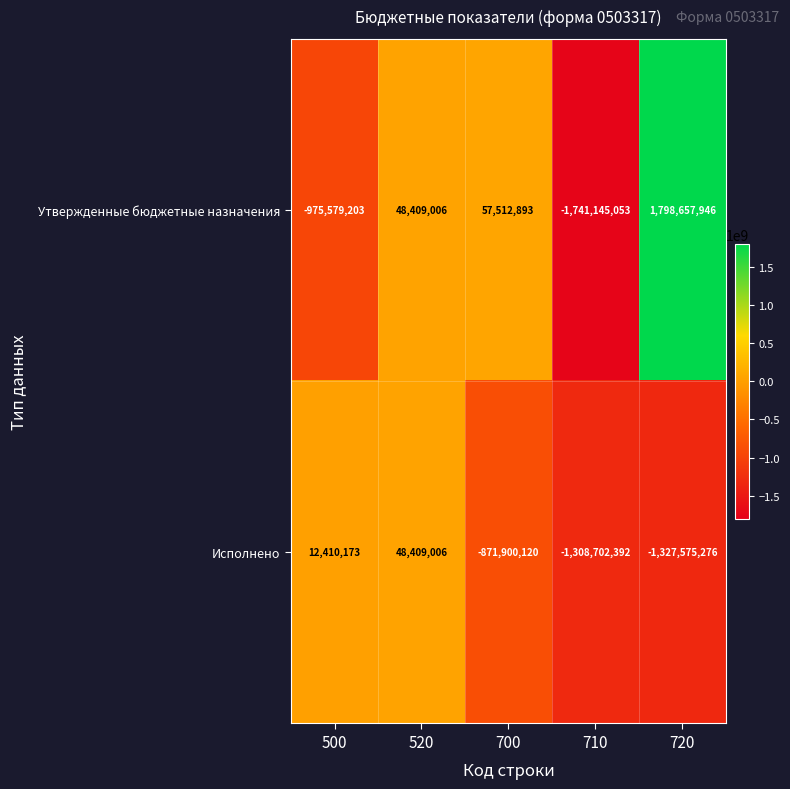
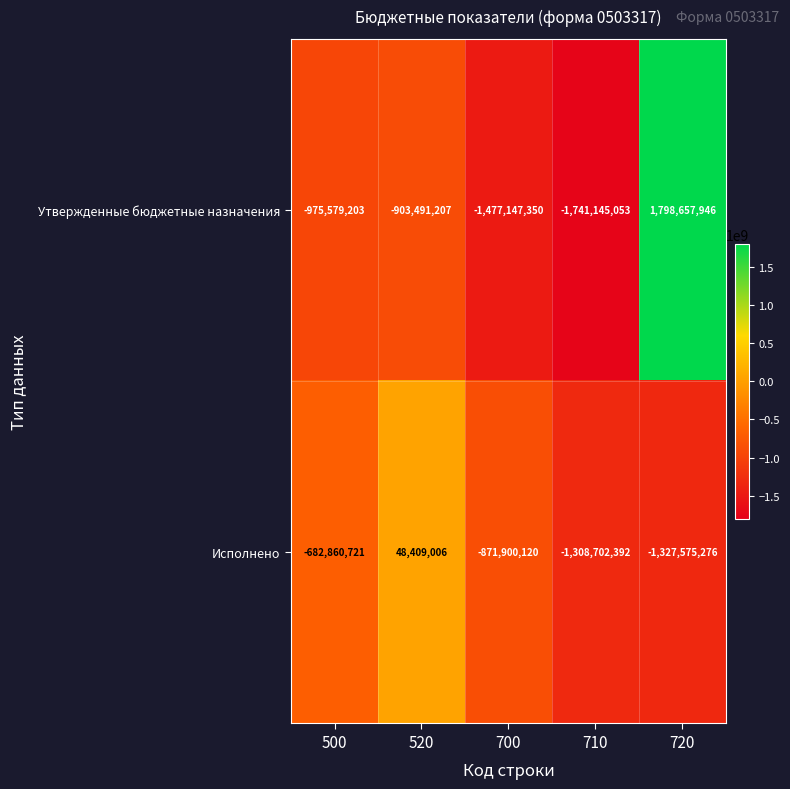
  {
    "Утвержденные бюджетные назначения": {
      "500": "-975,579,203",
-     "520": "48,409,006",
-     "700": "57,512,893",
+     "520": "-903,491,207",
+     "700": "-1,477,147,350",
      "710": "-1,741,145,053",
      "720": "1,798,657,946"
    },
    "Исполнено": {
-     "500": "12,410,173",
+     "500": "-682,860,721",
      "520": "48,409,006",
      "700": "-871,900,120",
      "710": "-1,308,702,392",
      "720": "-1,327,575,276"
    }
  }
